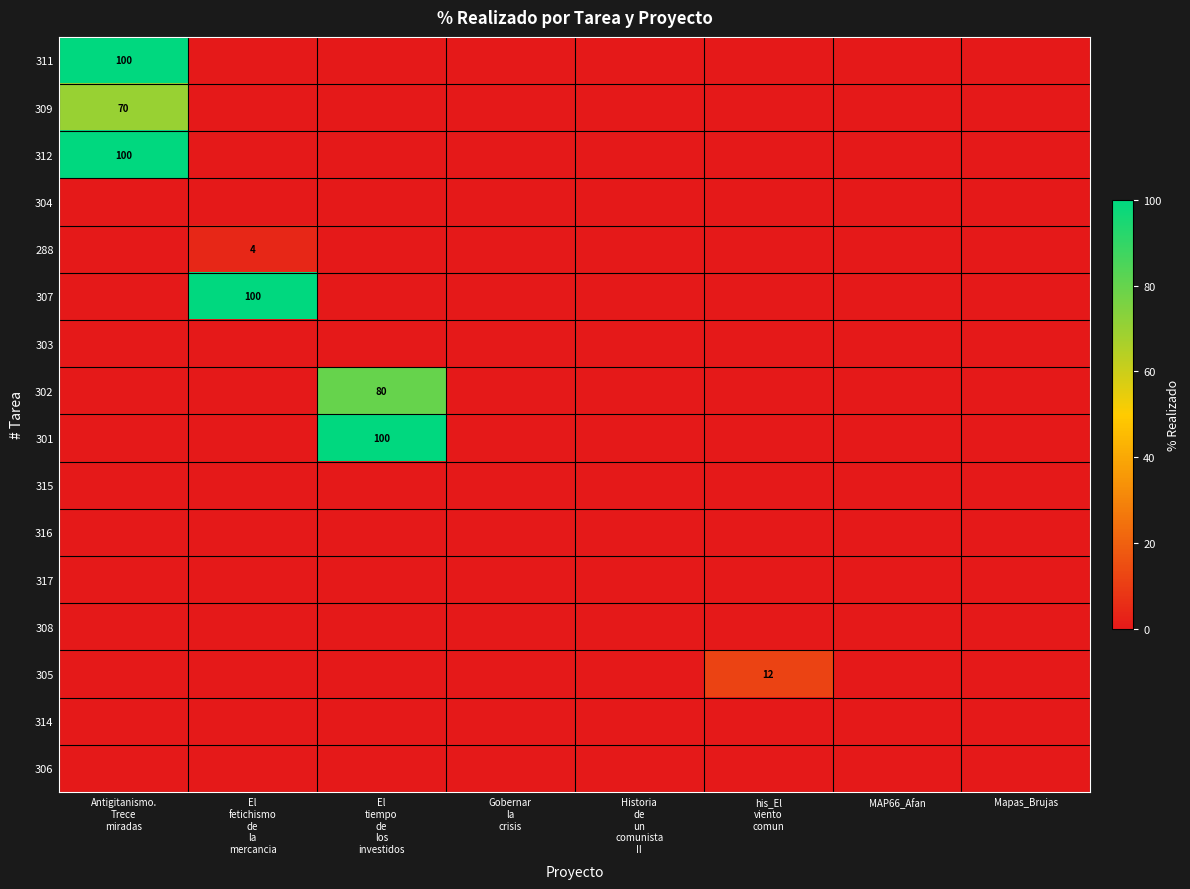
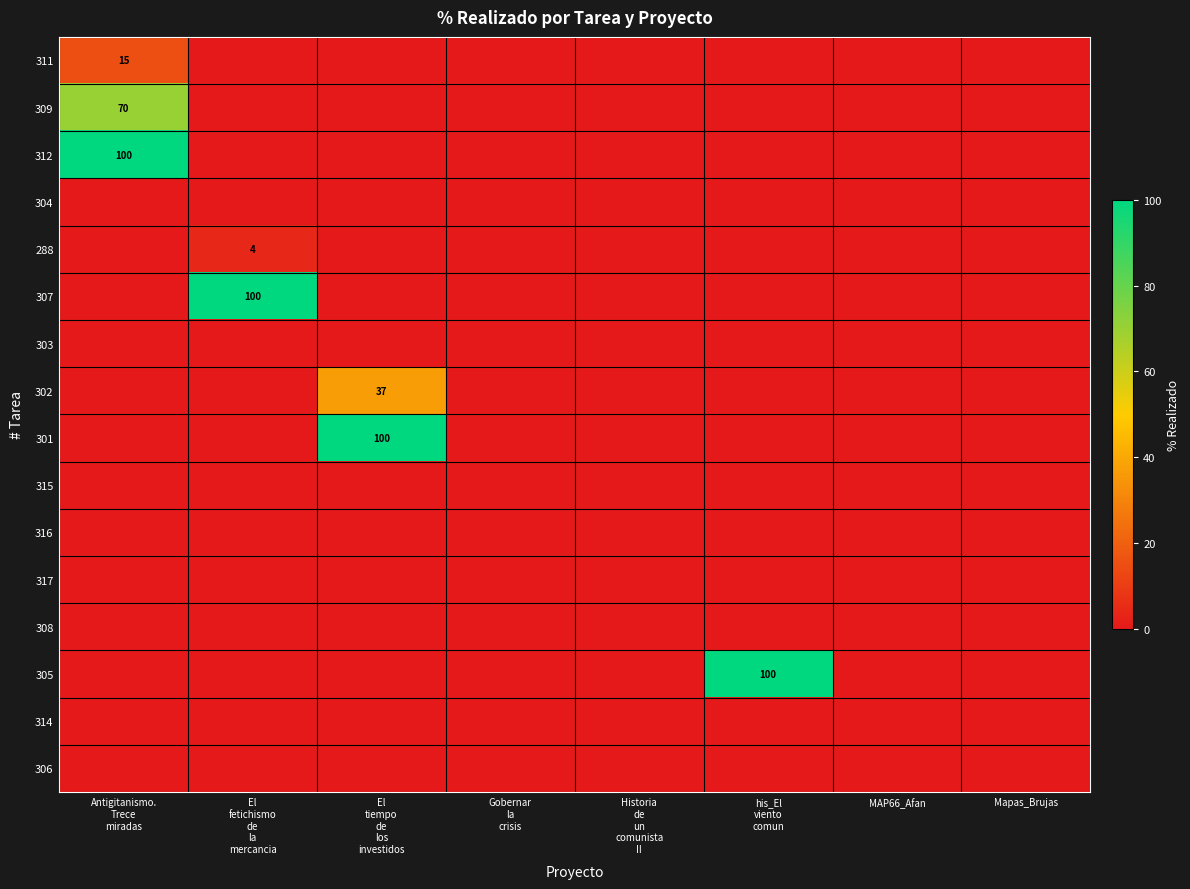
  {
    "311": {
-     "Antigitanismo. Trece miradas": 100
+     "Antigitanismo. Trece miradas": 15
    },
    "309": {
      "Antigitanismo. Trece miradas": 70
    },
    "312": {
      "Antigitanismo. Trece miradas": 100
    },
    "288": {
      "El fetichismo de la mercancia": 4
    },
    "307": {
      "El fetichismo de la mercancia": 100
    },
    "302": {
-     "El tiempo de los investidos": 80
+     "El tiempo de los investidos": 37
    },
    "301": {
      "El tiempo de los investidos": 100
    },
    "305": {
-     "his_El viento comun": 12
+     "his_El viento comun": 100
    }
  }
